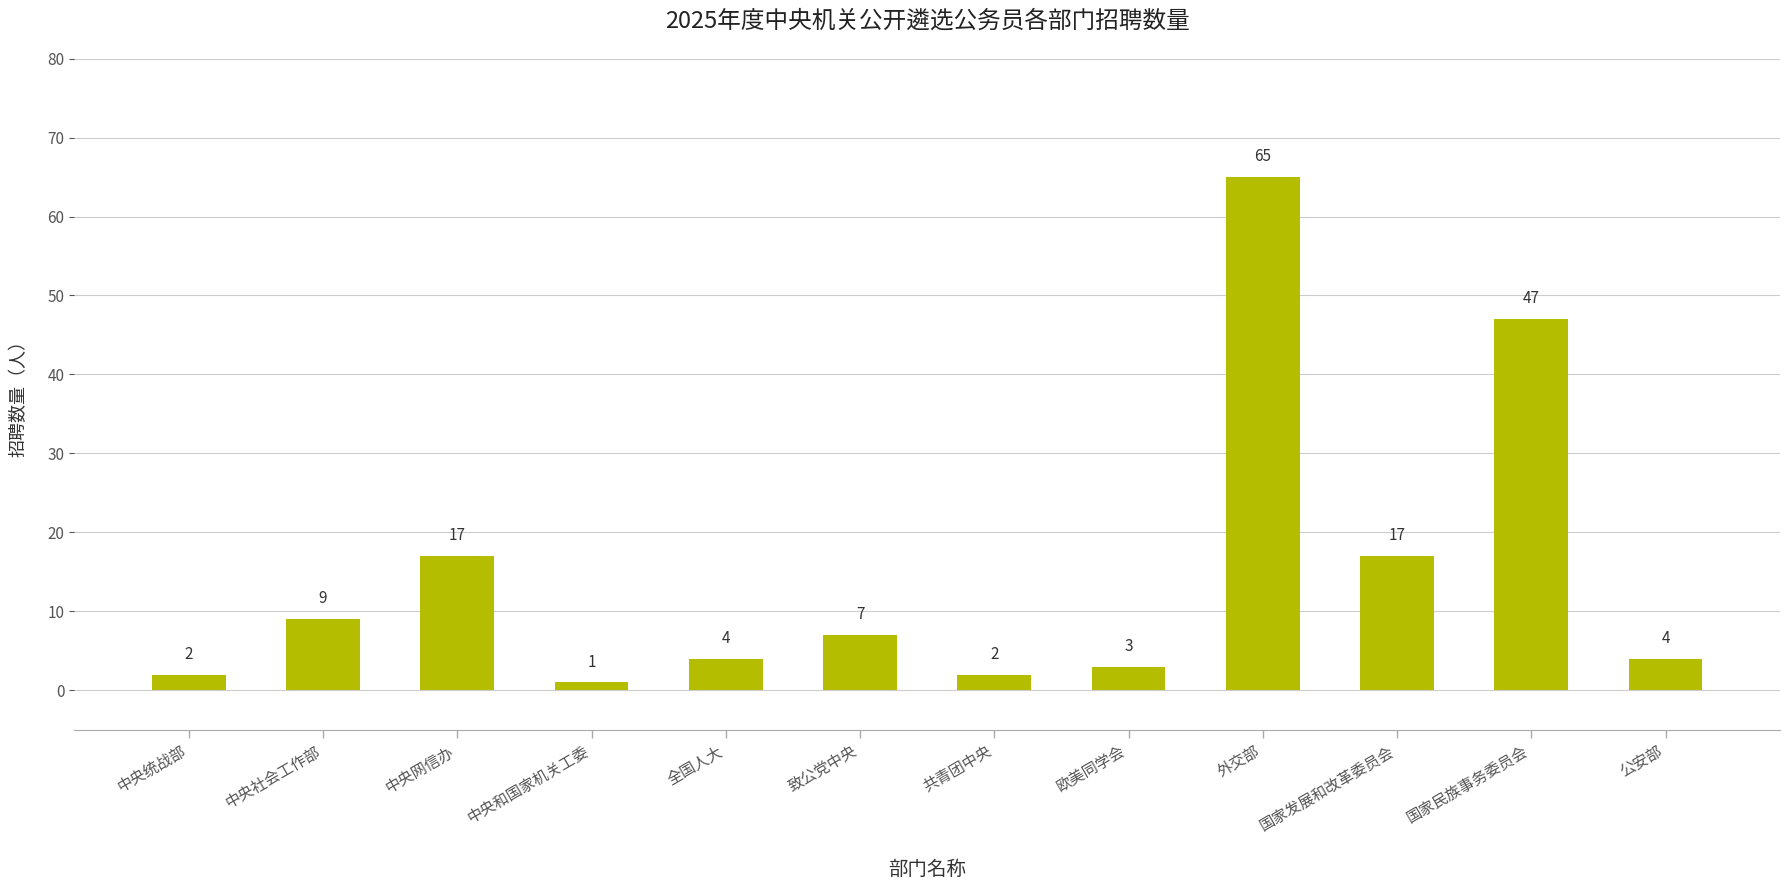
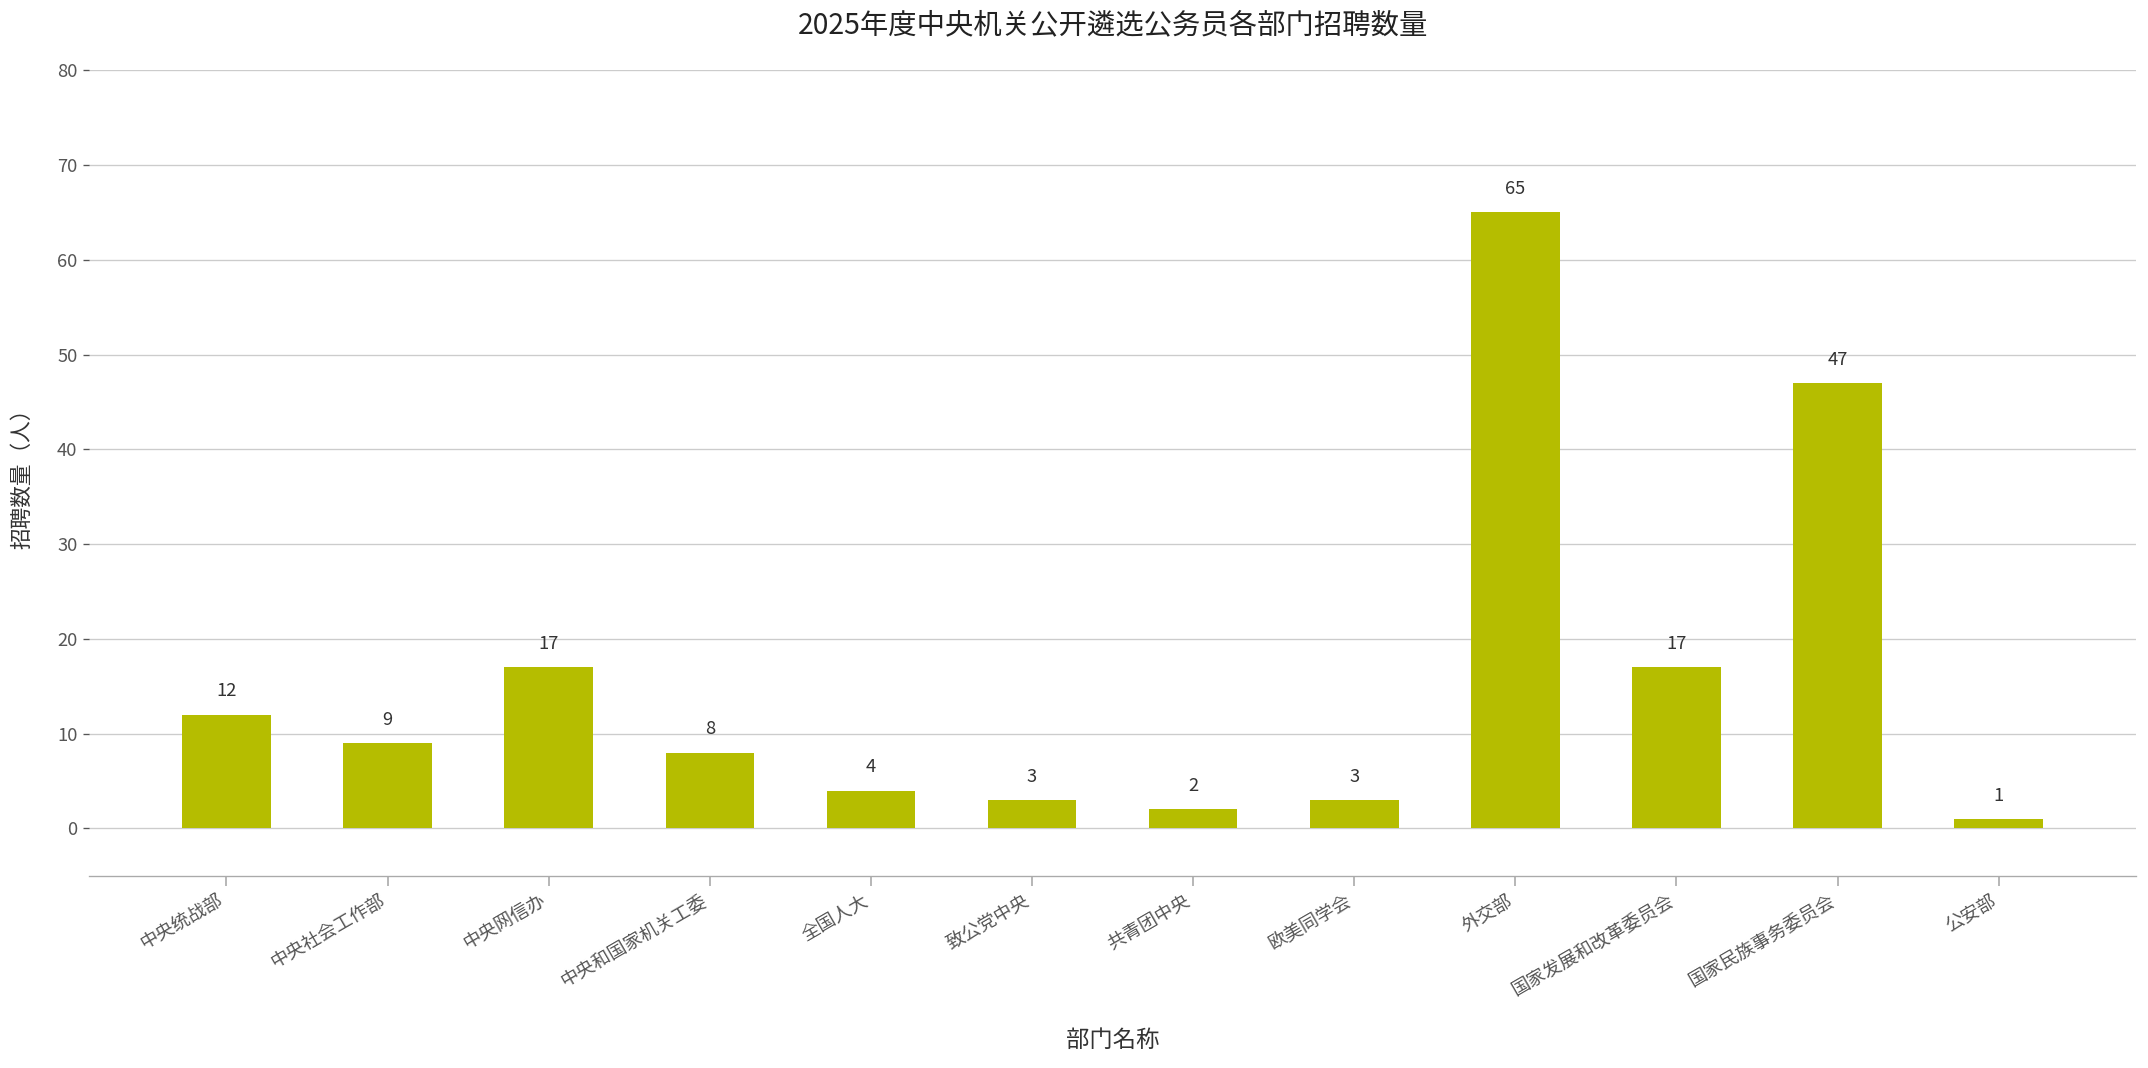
  {
-   "中央统战部": 2,
+   "中央统战部": 12,
    "中央社会工作部": 9,
    "中央网信办": 17,
-   "中央和国家机关工委": 1,
+   "中央和国家机关工委": 8,
    "全国人大": 4,
-   "致公党中央": 7,
+   "致公党中央": 3,
    "共青团中央": 2,
    "欧美同学会": 3,
    "外交部": 65,
    "国家发展和改革委员会": 17,
    "国家民族事务委员会": 47,
-   "公安部": 4
+   "公安部": 1
  }
